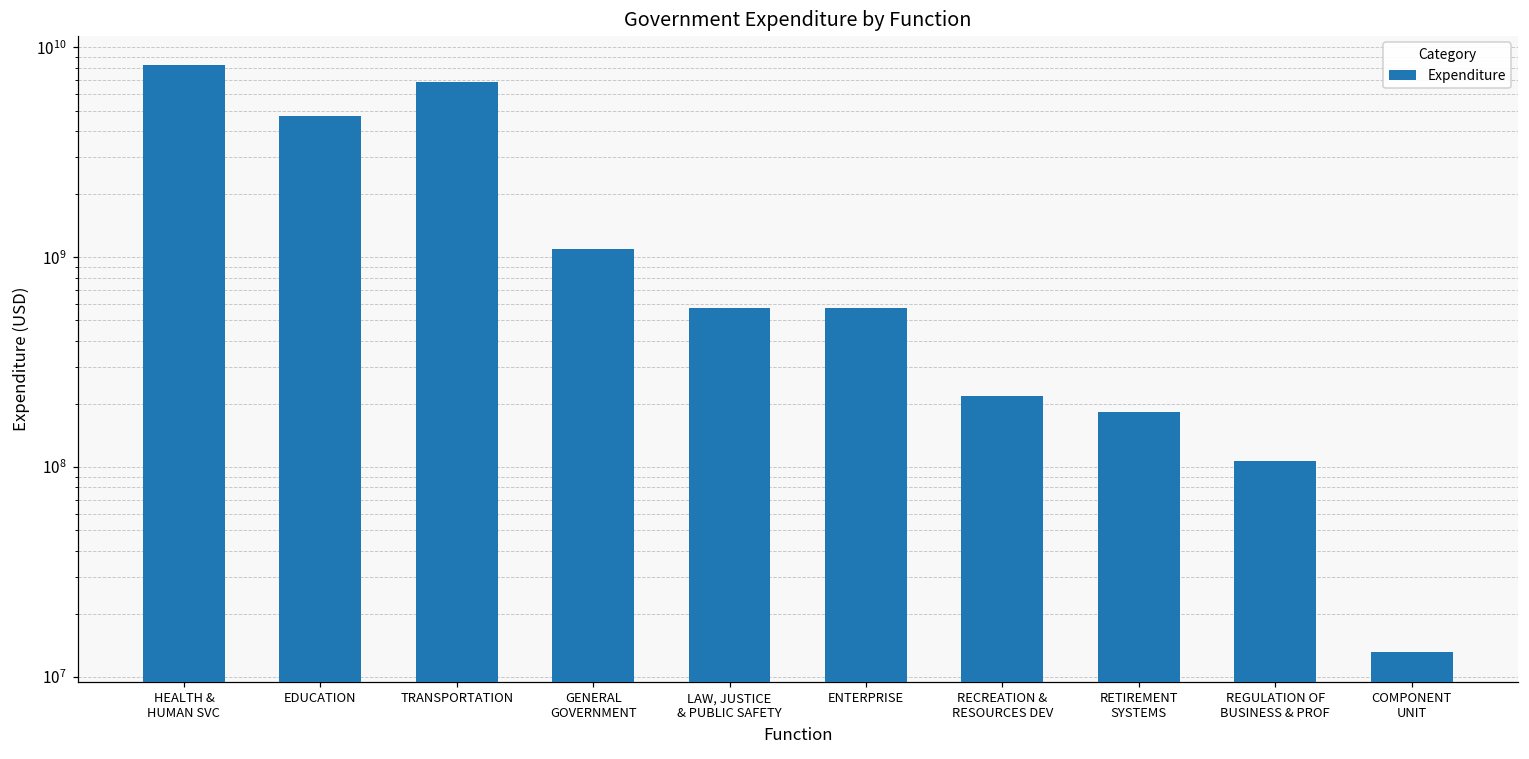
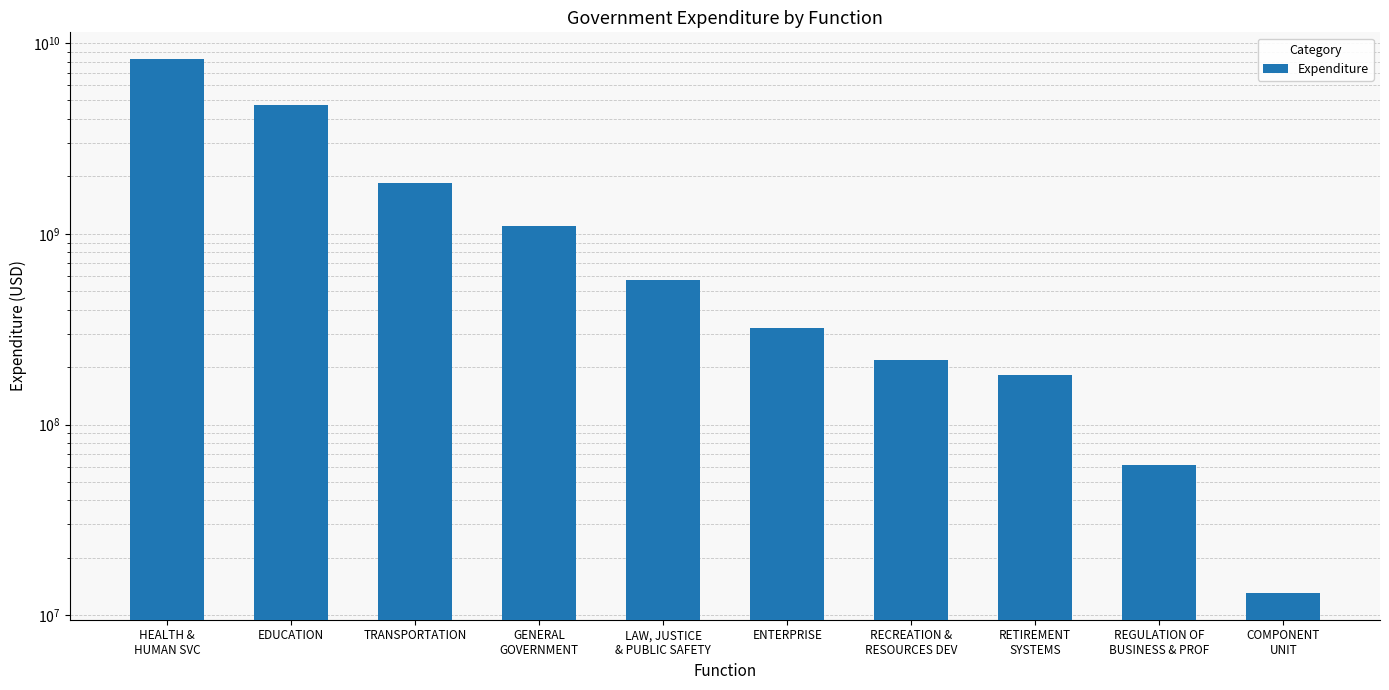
  {
    "HEALTH & HUMAN SVC": 8200000000,
    "EDUCATION": 4700000000,
-   "TRANSPORTATION": 6900000000,
+   "TRANSPORTATION": 1800000000,
    "GENERAL GOVERNMENT": 1100000000,
    "LAW, JUSTICE & PUBLIC SAFETY": 570000000,
-   "ENTERPRISE": 570000000,
+   "ENTERPRISE": 320000000,
    "RECREATION & RESOURCES DEV": 220000000,
    "RETIREMENT SYSTEMS": 180000000,
-   "REGULATION OF BUSINESS & PROF": 110000000,
+   "REGULATION OF BUSINESS & PROF": 61000000,
    "COMPONENT UNIT": 13000000
  }
